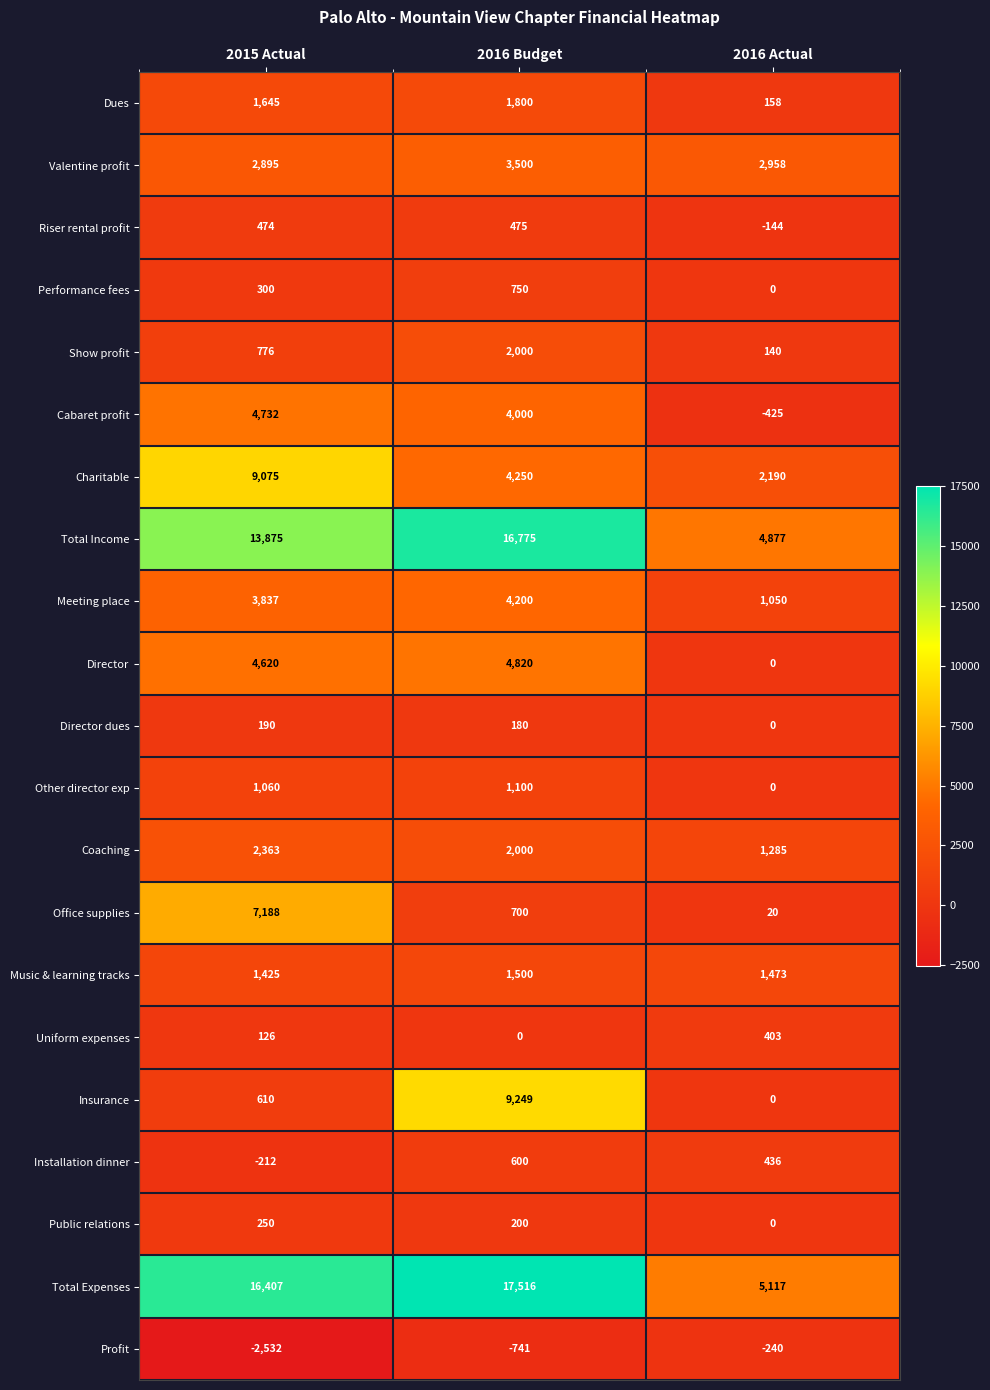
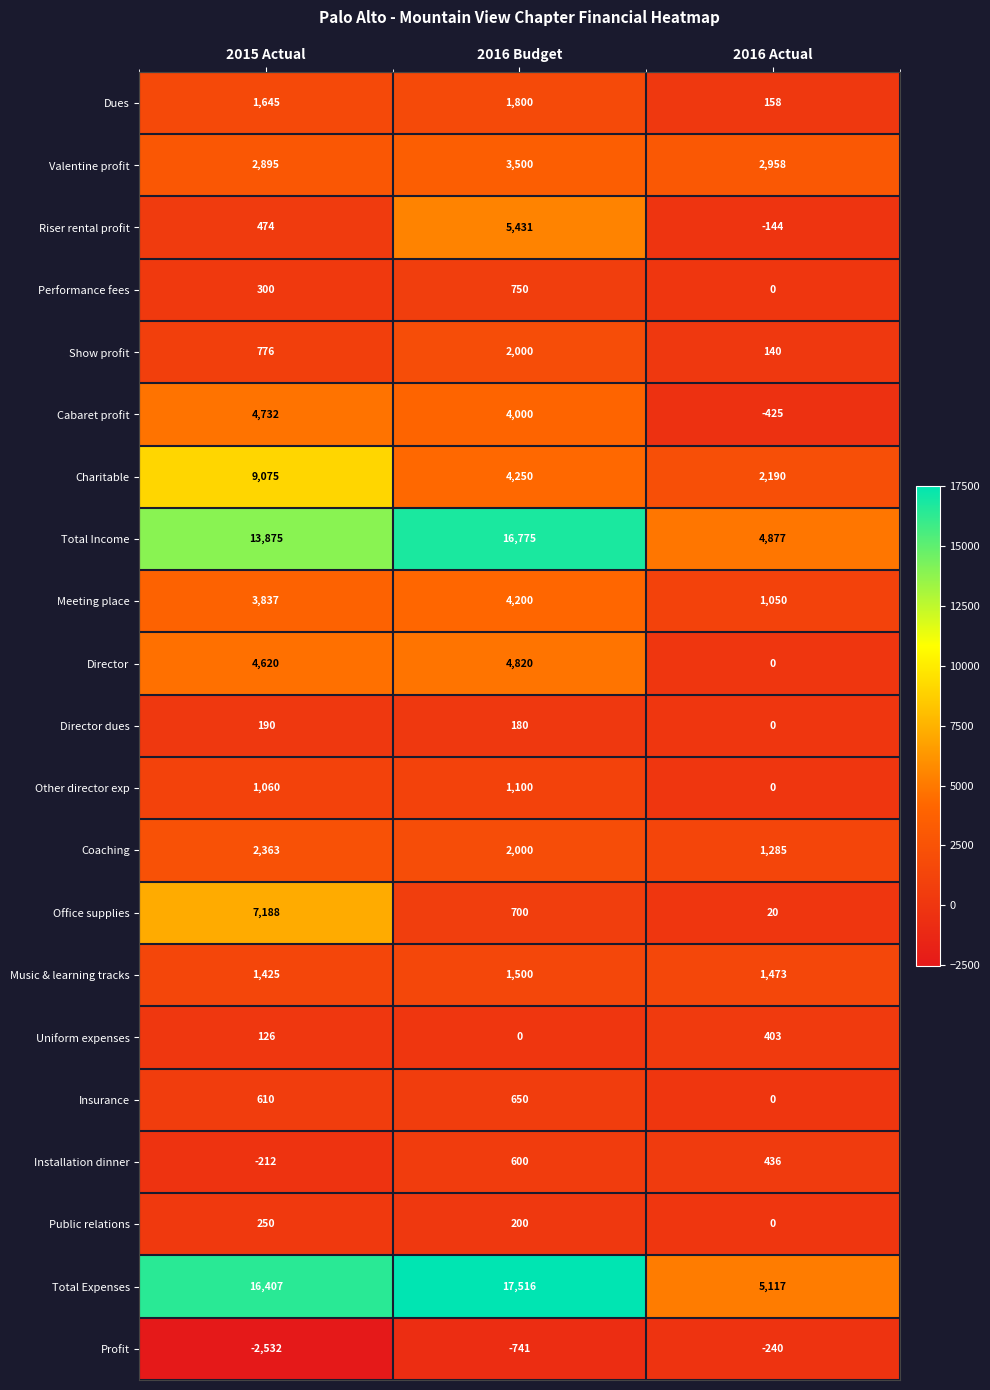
  {
    "Dues": {
      "2015 Actual": "1,645",
      "2016 Budget": "1,800",
      "2016 Actual": "158"
    },
    "Valentine profit": {
      "2015 Actual": "2,895",
      "2016 Budget": "3,500",
      "2016 Actual": "2,958"
    },
    "Riser rental profit": {
      "2015 Actual": "474",
-     "2016 Budget": "475",
+     "2016 Budget": "5,431",
      "2016 Actual": "-144"
    },
    "Performance fees": {
      "2015 Actual": "300",
      "2016 Budget": "750",
      "2016 Actual": "0"
    },
    "Show profit": {
      "2015 Actual": "776",
      "2016 Budget": "2,000",
      "2016 Actual": "140"
    },
    "Cabaret profit": {
      "2015 Actual": "4,732",
      "2016 Budget": "4,000",
      "2016 Actual": "-425"
    },
    "Charitable": {
      "2015 Actual": "9,075",
      "2016 Budget": "4,250",
      "2016 Actual": "2,190"
    },
    "Total Income": {
      "2015 Actual": "13,875",
      "2016 Budget": "16,775",
      "2016 Actual": "4,877"
    },
    "Meeting place": {
      "2015 Actual": "3,837",
      "2016 Budget": "4,200",
      "2016 Actual": "1,050"
    },
    "Director": {
      "2015 Actual": "4,620",
      "2016 Budget": "4,820",
      "2016 Actual": "0"
    },
    "Director dues": {
      "2015 Actual": "190",
      "2016 Budget": "180",
      "2016 Actual": "0"
    },
    "Other director exp": {
      "2015 Actual": "1,060",
      "2016 Budget": "1,100",
      "2016 Actual": "0"
    },
    "Coaching": {
      "2015 Actual": "2,363",
      "2016 Budget": "2,000",
      "2016 Actual": "1,285"
    },
    "Office supplies": {
      "2015 Actual": "7,188",
      "2016 Budget": "700",
      "2016 Actual": "20"
    },
    "Music & learning tracks": {
      "2015 Actual": "1,425",
      "2016 Budget": "1,500",
      "2016 Actual": "1,473"
    },
    "Uniform expenses": {
      "2015 Actual": "126",
      "2016 Budget": "0",
      "2016 Actual": "403"
    },
    "Insurance": {
      "2015 Actual": "610",
-     "2016 Budget": "9,249",
+     "2016 Budget": "650",
      "2016 Actual": "0"
    },
    "Installation dinner": {
      "2015 Actual": "-212",
      "2016 Budget": "600",
      "2016 Actual": "436"
    },
    "Public relations": {
      "2015 Actual": "250",
      "2016 Budget": "200",
      "2016 Actual": "0"
    },
    "Total Expenses": {
      "2015 Actual": "16,407",
      "2016 Budget": "17,516",
      "2016 Actual": "5,117"
    },
    "Profit": {
      "2015 Actual": "-2,532",
      "2016 Budget": "-741",
      "2016 Actual": "-240"
    }
  }
